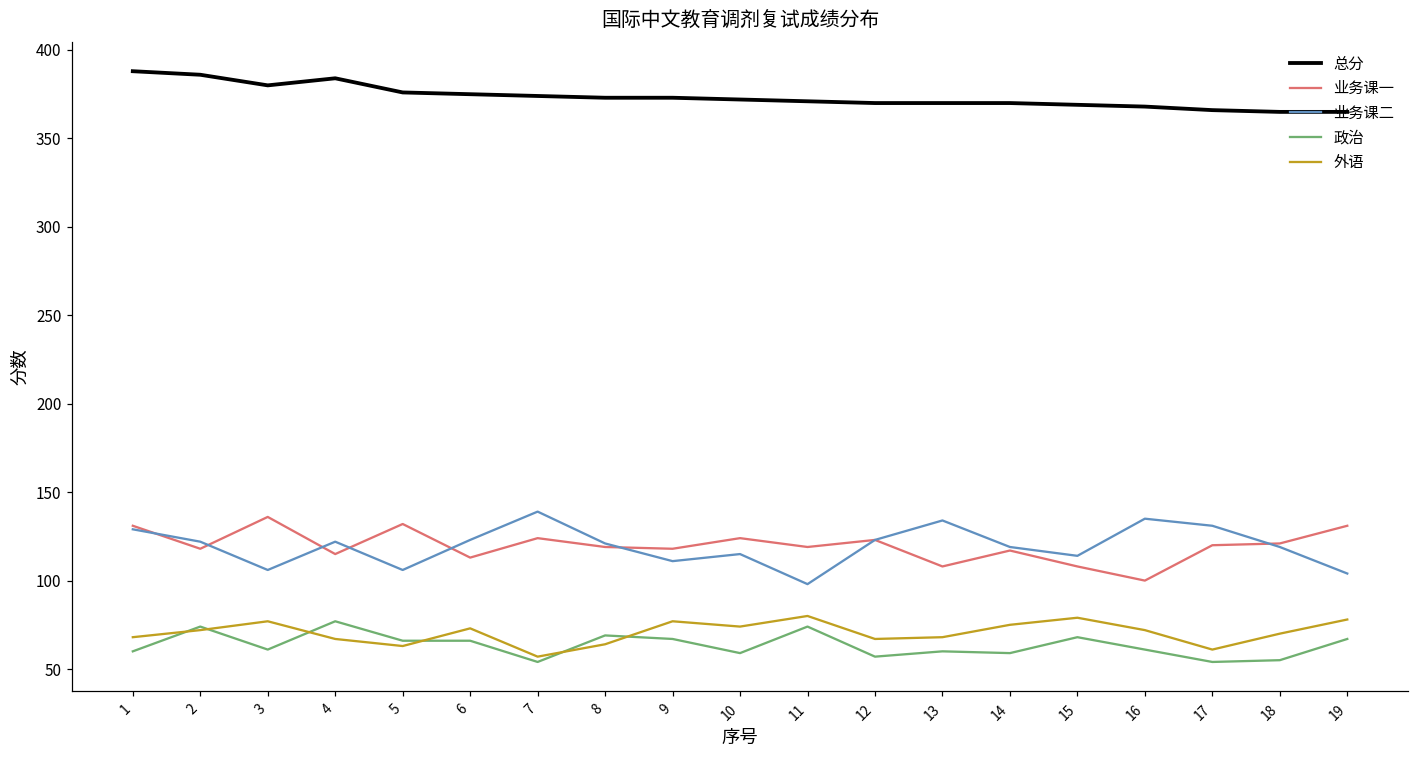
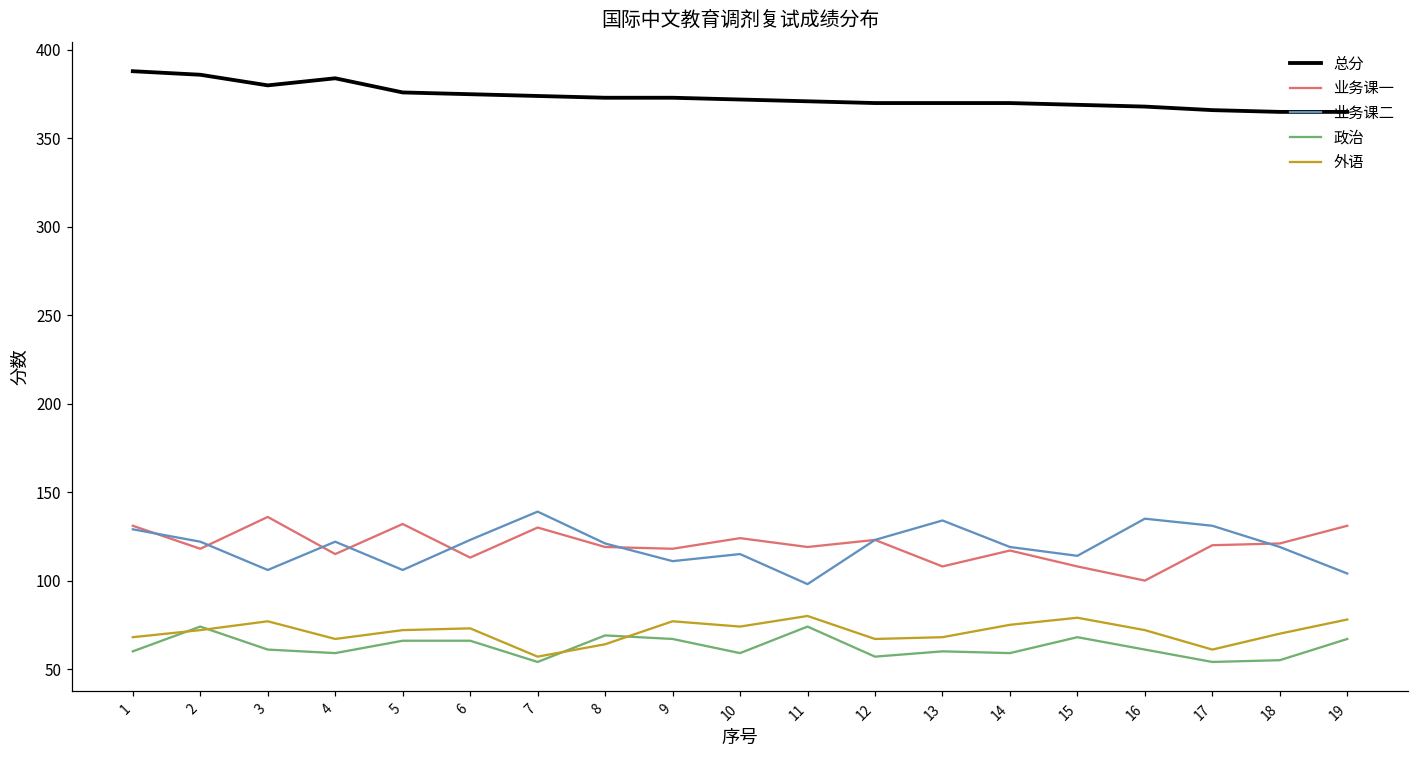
  {
    "总分": {
      "1": 388,
      "2": 386,
      "3": 380,
      "4": 384,
      "5": 376,
      "6": 375,
      "7": 374,
      "8": 373,
      "9": 373,
      "10": 372,
      "11": 371,
      "12": 370,
      "13": 370,
      "14": 370,
      "15": 369,
      "16": 368,
      "17": 366,
      "18": 365,
      "19": 365
    },
    "业务课一": {
      "1": 131,
      "2": 118,
      "3": 136,
      "4": 115,
      "5": 132,
      "6": 113,
-     "7": 124,
+     "7": 130,
      "8": 119,
      "9": 118,
      "10": 124,
      "11": 119,
      "13": 108,
      "14": 117,
      "15": 108,
      "16": 100,
      "17": 120,
      "18": 121,
      "19": 131
    },
    "业务课二": {
      "1": 129,
      "2": 122,
      "3": 106,
      "4": 122,
      "5": 106,
      "6": 123,
      "7": 139,
      "8": 121,
      "9": 111,
      "10": 115,
      "11": 98,
      "13": 134,
      "14": 119,
      "15": 114,
      "16": 135,
      "17": 131,
      "18": 119,
      "19": 104
    },
    "政治": {
      "1": 60,
      "2": 74,
      "3": 61,
-     "4": 77,
+     "4": 59,
      "5": 66,
      "6": 66,
      "7": 54,
      "8": 69,
      "9": 67,
      "10": 59,
      "11": 74,
      "12": 57,
      "13": 60,
      "14": 59,
      "15": 68,
      "16": 61,
      "17": 54,
      "18": 55,
      "19": 67
    },
    "外语": {
      "1": 68,
      "2": 72,
      "3": 77,
      "4": 67,
-     "5": 63,
+     "5": 72,
      "6": 73,
      "7": 57,
      "8": 64,
      "9": 77,
      "10": 74,
      "11": 80,
      "12": 67,
      "13": 68,
      "14": 75,
      "15": 79,
      "16": 72,
      "17": 61,
      "18": 70,
      "19": 78
    }
  }
